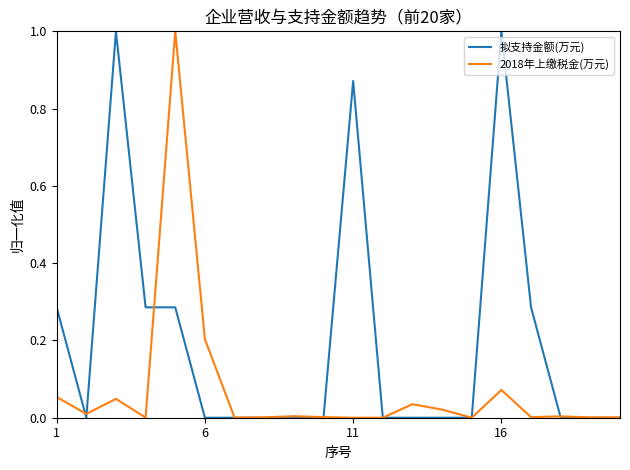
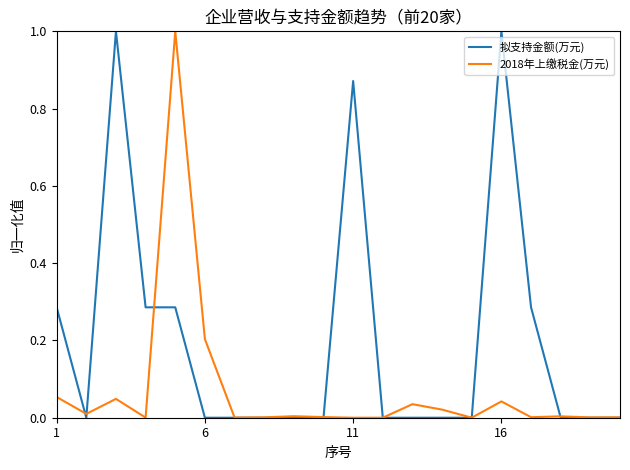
  {
    "拟支持金额(万元)": {
      "1": 0.29,
      "6": 0.00,
      "11": 0.87,
      "16": 1.00
    },
    "2018年上缴税金(万元)": {
      "1": 0.05,
      "6": 0.20,
      "11": 0.00,
-     "16": 0.07
+     "16": 0.04
    }
  }
